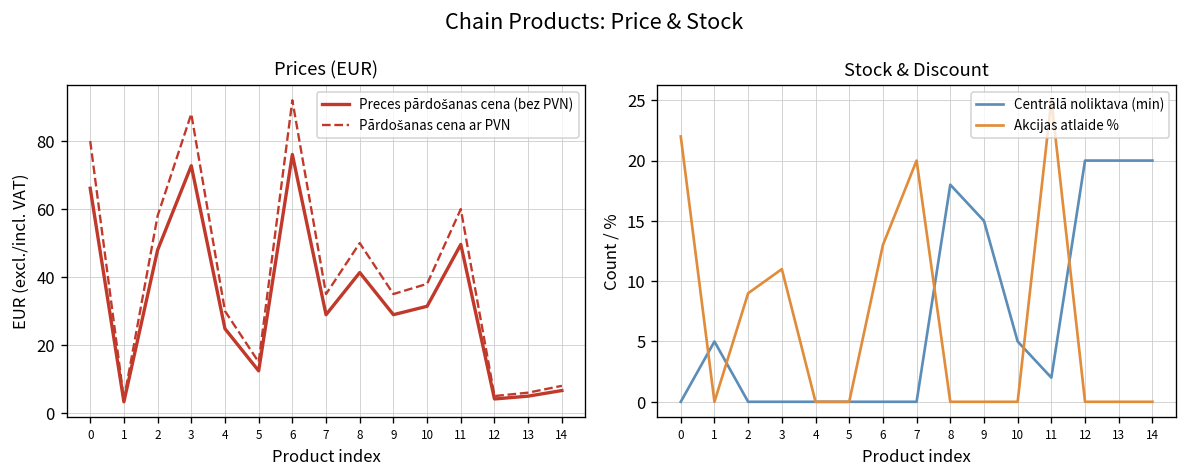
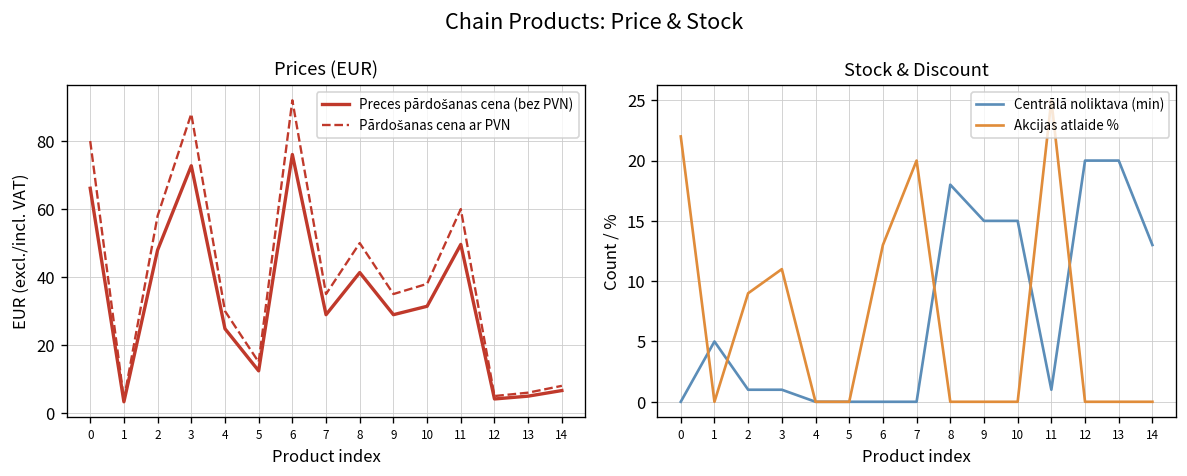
  {
    "Stock & Discount": {
      "Centrālā noliktava (min)": {
        "0": 0,
        "1": 5,
-       "2": 0,
-       "3": 0,
+       "2": 1,
+       "3": 1,
        "6": 0,
        "7": 0,
        "8": 18,
        "9": 15,
-       "10": 5,
-       "11": 2,
+       "10": 15,
+       "11": 1,
        "12": 20,
        "13": 20,
-       "14": 20
+       "14": 13
      },
      "Akcijas atlaide %": {
        "0": 22,
        "1": 0,
        "2": 9,
        "3": 11,
        "6": 13,
        "7": 20,
        "8": 0,
        "9": 0,
        "10": 0,
        "12": 0,
        "13": 0,
        "14": 0
      }
    }
  }
